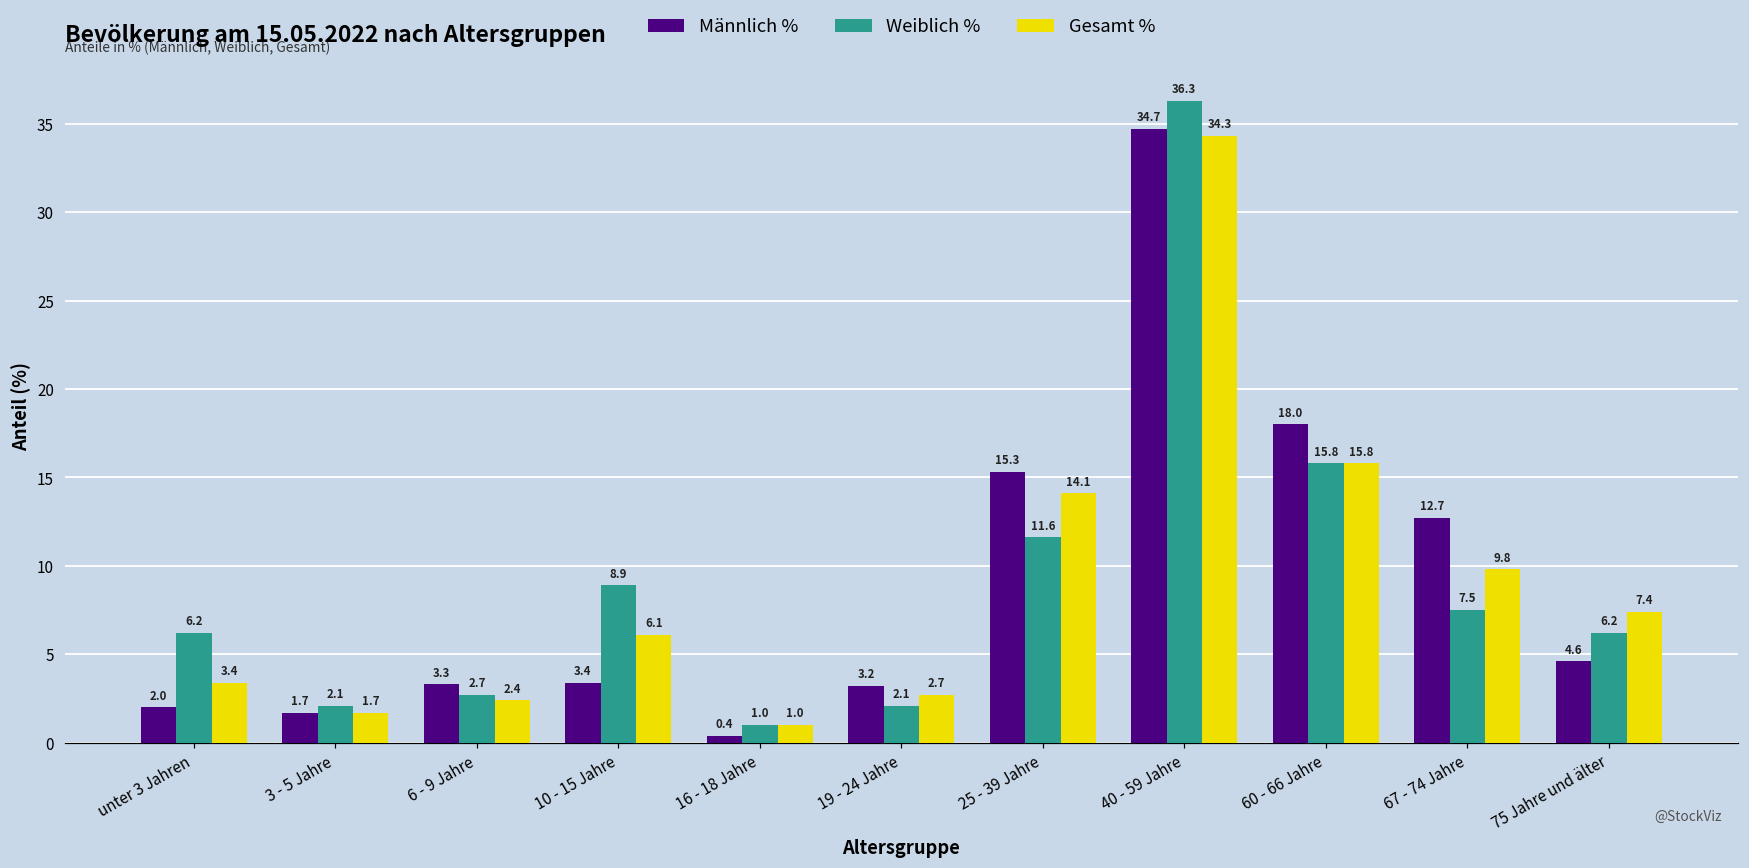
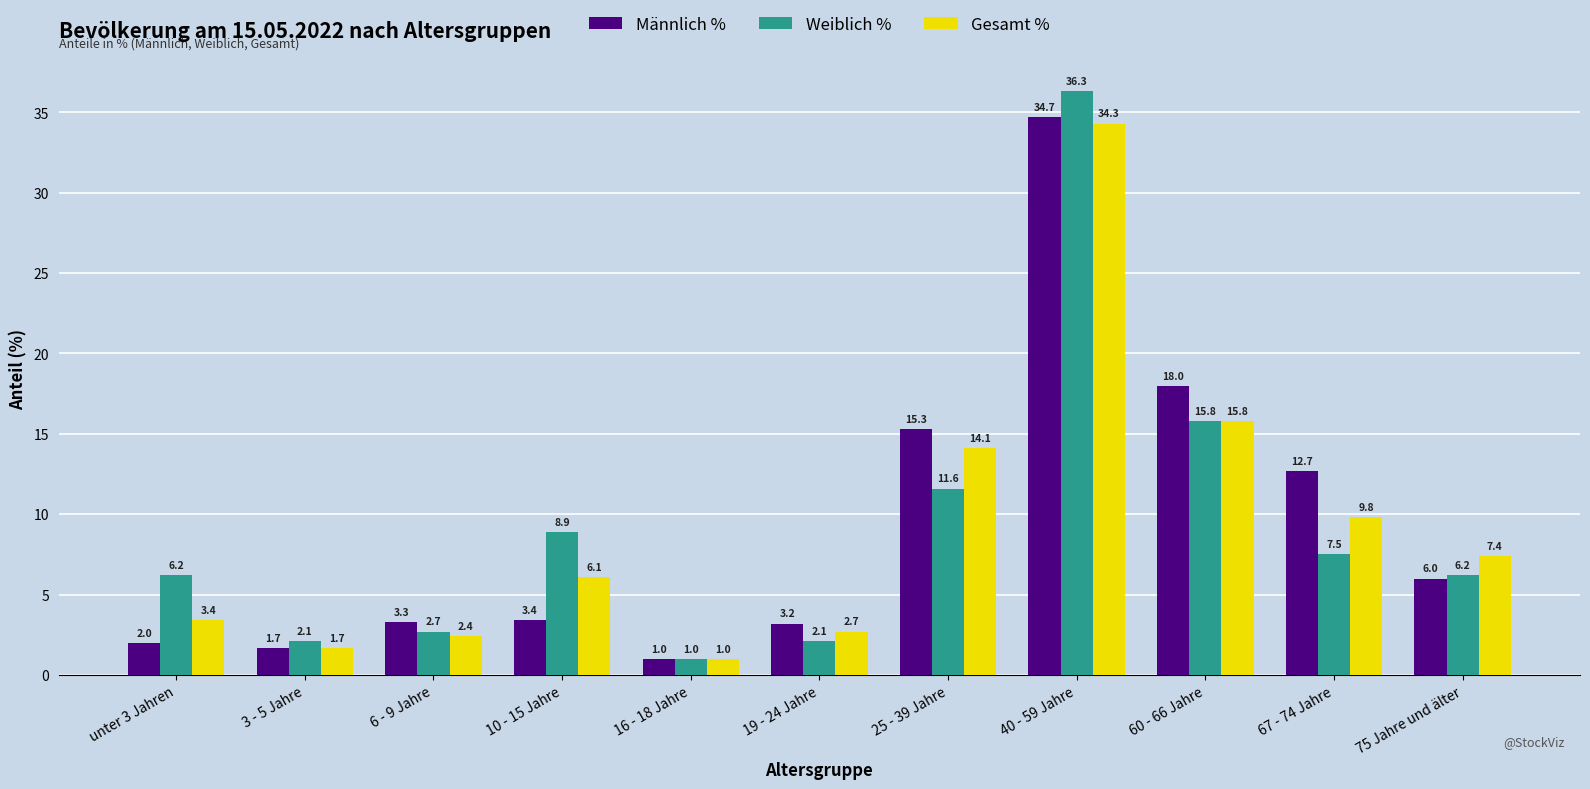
  {
    "Männlich %": {
      "unter 3 Jahren": 2.0,
      "3 - 5 Jahre": 1.7,
      "6 - 9 Jahre": 3.3,
      "10 - 15 Jahre": 3.4,
-     "16 - 18 Jahre": 0.4,
+     "16 - 18 Jahre": 1.0,
      "19 - 24 Jahre": 3.2,
      "25 - 39 Jahre": 15.3,
      "40 - 59 Jahre": 34.7,
      "60 - 66 Jahre": 18.0,
      "67 - 74 Jahre": 12.7,
-     "75 Jahre und älter": 4.6
+     "75 Jahre und älter": 6.0
    },
    "Weiblich %": {
      "unter 3 Jahren": 6.2,
      "3 - 5 Jahre": 2.1,
      "6 - 9 Jahre": 2.7,
      "10 - 15 Jahre": 8.9,
      "16 - 18 Jahre": 1.0,
      "19 - 24 Jahre": 2.1,
      "25 - 39 Jahre": 11.6,
      "40 - 59 Jahre": 36.3,
      "60 - 66 Jahre": 15.8,
      "67 - 74 Jahre": 7.5,
      "75 Jahre und älter": 6.2
    },
    "Gesamt %": {
      "unter 3 Jahren": 3.4,
      "3 - 5 Jahre": 1.7,
      "6 - 9 Jahre": 2.4,
      "10 - 15 Jahre": 6.1,
      "16 - 18 Jahre": 1.0,
      "19 - 24 Jahre": 2.7,
      "25 - 39 Jahre": 14.1,
      "40 - 59 Jahre": 34.3,
      "60 - 66 Jahre": 15.8,
      "67 - 74 Jahre": 9.8,
      "75 Jahre und älter": 7.4
    }
  }
